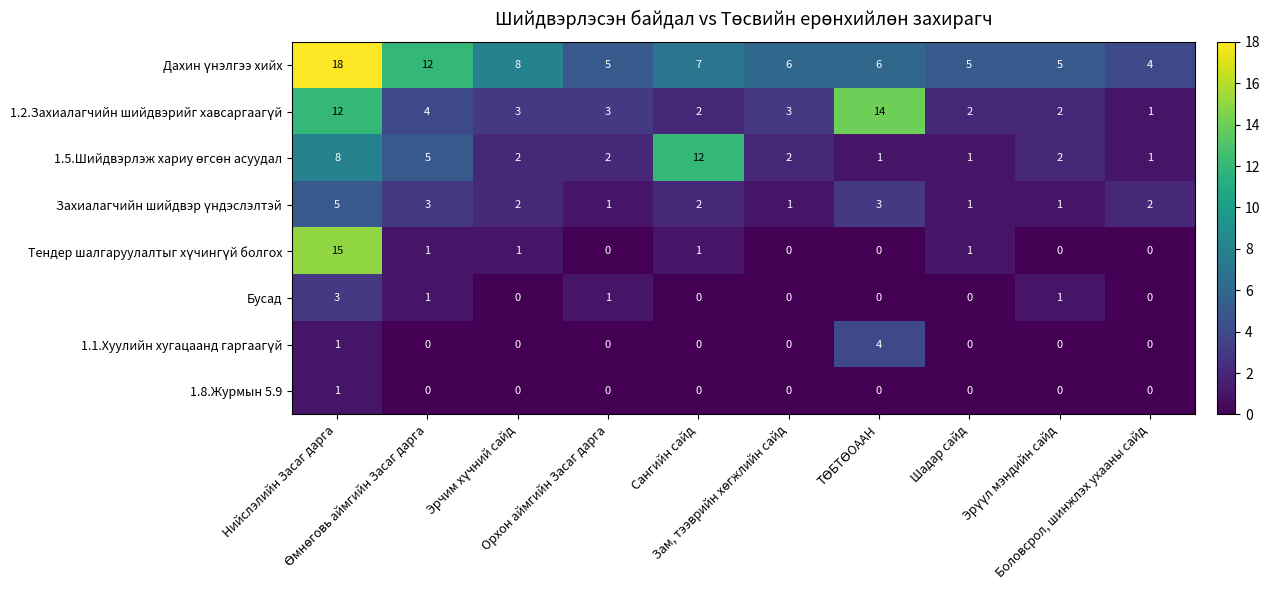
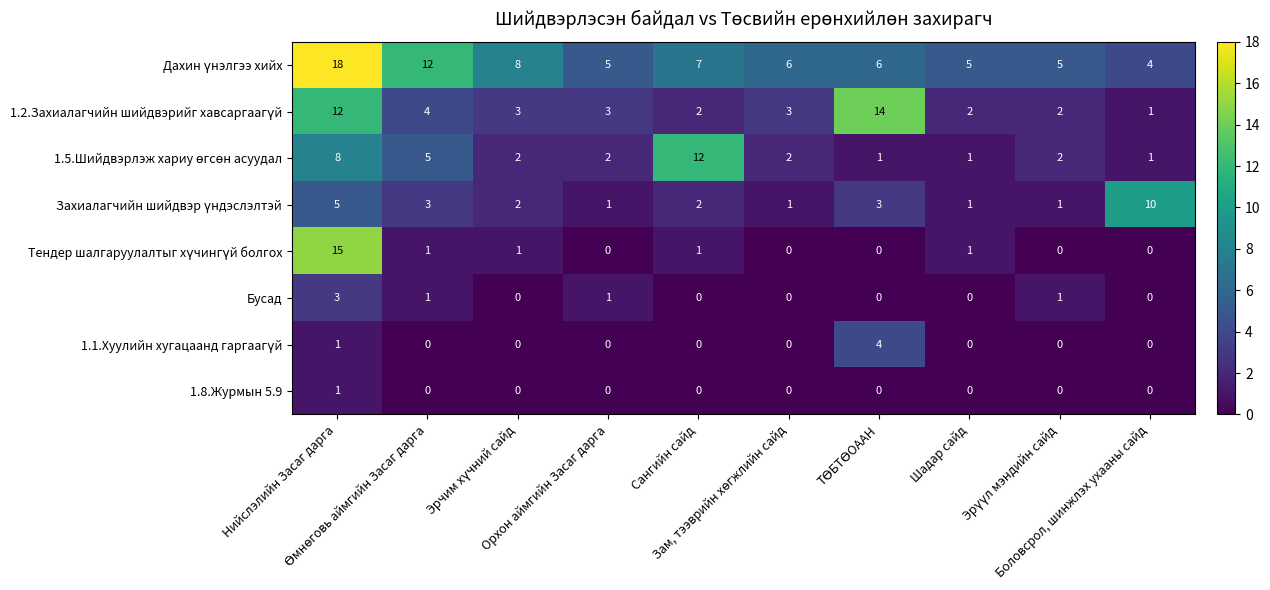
  {
    "Дахин үнэлгээ хийх": {
      "Нийслэлийн Засаг дарга": 18,
      "Өмнөговь аймгийн Засаг дарга": 12,
      "Эрчим хүчний сайд": 8,
      "Орхон аймгийн Засаг дарга": 5,
      "Сангийн сайд": 7,
      "Зам, тээврийн хөгжлийн сайд": 6,
      "ТӨБТӨОААН": 6,
      "Шадар сайд": 5,
      "Эрүүл мэндийн сайд": 5,
      "Боловсрол, шинжлэх ухааны сайд": 4
    },
    "1.2.Захиалагчийн шийдвэрийг хавсаргаагүй": {
      "Нийслэлийн Засаг дарга": 12,
      "Өмнөговь аймгийн Засаг дарга": 4,
      "Эрчим хүчний сайд": 3,
      "Орхон аймгийн Засаг дарга": 3,
      "Сангийн сайд": 2,
      "Зам, тээврийн хөгжлийн сайд": 3,
      "ТӨБТӨОААН": 14,
      "Шадар сайд": 2,
      "Эрүүл мэндийн сайд": 2,
      "Боловсрол, шинжлэх ухааны сайд": 1
    },
    "1.5.Шийдвэрлэж хариу өгсөн асуудал": {
      "Нийслэлийн Засаг дарга": 8,
      "Өмнөговь аймгийн Засаг дарга": 5,
      "Эрчим хүчний сайд": 2,
      "Орхон аймгийн Засаг дарга": 2,
      "Сангийн сайд": 12,
      "Зам, тээврийн хөгжлийн сайд": 2,
      "ТӨБТӨОААН": 1,
      "Шадар сайд": 1,
      "Эрүүл мэндийн сайд": 2,
      "Боловсрол, шинжлэх ухааны сайд": 1
    },
    "Захиалагчийн шийдвэр үндэслэлтэй": {
      "Нийслэлийн Засаг дарга": 5,
      "Өмнөговь аймгийн Засаг дарга": 3,
      "Эрчим хүчний сайд": 2,
      "Орхон аймгийн Засаг дарга": 1,
      "Сангийн сайд": 2,
      "Зам, тээврийн хөгжлийн сайд": 1,
      "ТӨБТӨОААН": 3,
      "Шадар сайд": 1,
      "Эрүүл мэндийн сайд": 1,
-     "Боловсрол, шинжлэх ухааны сайд": 2
+     "Боловсрол, шинжлэх ухааны сайд": 10
    },
    "Тендер шалгаруулалтыг хүчингүй болгох": {
      "Нийслэлийн Засаг дарга": 15,
      "Өмнөговь аймгийн Засаг дарга": 1,
      "Эрчим хүчний сайд": 1,
      "Орхон аймгийн Засаг дарга": 0,
      "Сангийн сайд": 1,
      "Зам, тээврийн хөгжлийн сайд": 0,
      "ТӨБТӨОААН": 0,
      "Шадар сайд": 1,
      "Эрүүл мэндийн сайд": 0,
      "Боловсрол, шинжлэх ухааны сайд": 0
    },
    "Бусад": {
      "Нийслэлийн Засаг дарга": 3,
      "Өмнөговь аймгийн Засаг дарга": 1,
      "Эрчим хүчний сайд": 0,
      "Орхон аймгийн Засаг дарга": 1,
      "Сангийн сайд": 0,
      "Зам, тээврийн хөгжлийн сайд": 0,
      "ТӨБТӨОААН": 0,
      "Шадар сайд": 0,
      "Эрүүл мэндийн сайд": 1,
      "Боловсрол, шинжлэх ухааны сайд": 0
    },
    "1.1.Хуулийн хугацаанд гаргаагүй": {
      "Нийслэлийн Засаг дарга": 1,
      "Өмнөговь аймгийн Засаг дарга": 0,
      "Эрчим хүчний сайд": 0,
      "Орхон аймгийн Засаг дарга": 0,
      "Сангийн сайд": 0,
      "Зам, тээврийн хөгжлийн сайд": 0,
      "ТӨБТӨОААН": 4,
      "Шадар сайд": 0,
      "Эрүүл мэндийн сайд": 0,
      "Боловсрол, шинжлэх ухааны сайд": 0
    },
    "1.8.Журмын 5.9": {
      "Нийслэлийн Засаг дарга": 1,
      "Өмнөговь аймгийн Засаг дарга": 0,
      "Эрчим хүчний сайд": 0,
      "Орхон аймгийн Засаг дарга": 0,
      "Сангийн сайд": 0,
      "Зам, тээврийн хөгжлийн сайд": 0,
      "ТӨБТӨОААН": 0,
      "Шадар сайд": 0,
      "Эрүүл мэндийн сайд": 0,
      "Боловсрол, шинжлэх ухааны сайд": 0
    }
  }
